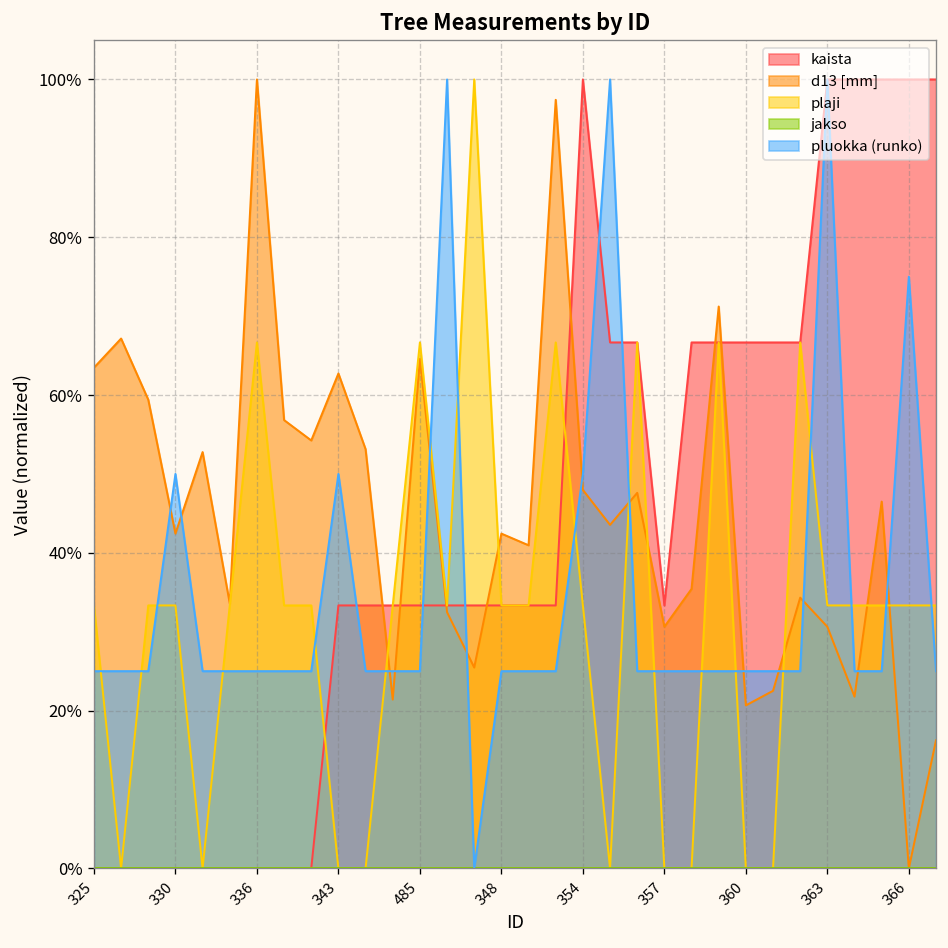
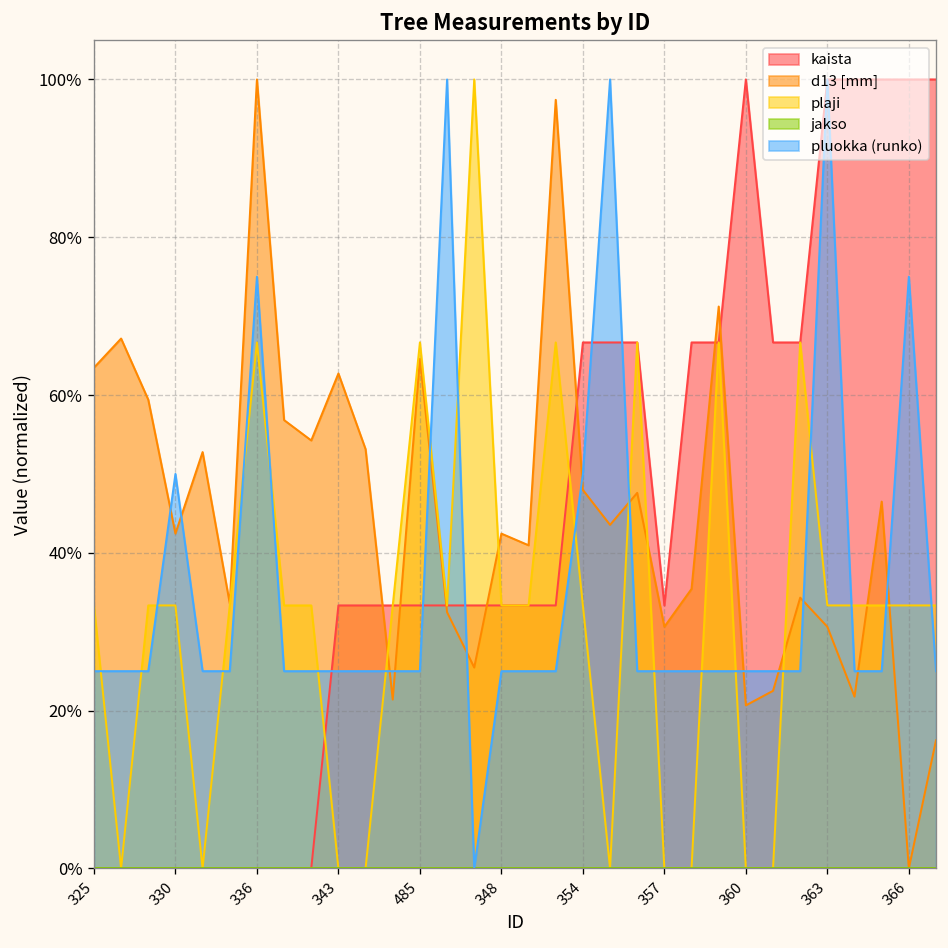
  {
    "kaista": {
      "343": "33%",
      "485": "33%",
-     "354": "100%",
+     "354": "67%",
      "357": "33%",
-     "360": "67%"
+     "360": "100%"
    },
    "jakso": {
      "485": "0%",
      "348": "0%",
      "354": "0%",
      "363": "0%"
    },
    "pluokka (runko)": {
      "325": "25%",
      "330": "50%",
-     "336": "25%",
-     "343": "50%",
+     "336": "75%",
+     "343": "25%",
      "485": "25%",
      "348": "25%",
      "354": "50%",
      "357": "25%",
      "360": "25%",
      "366": "75%"
    }
  }
